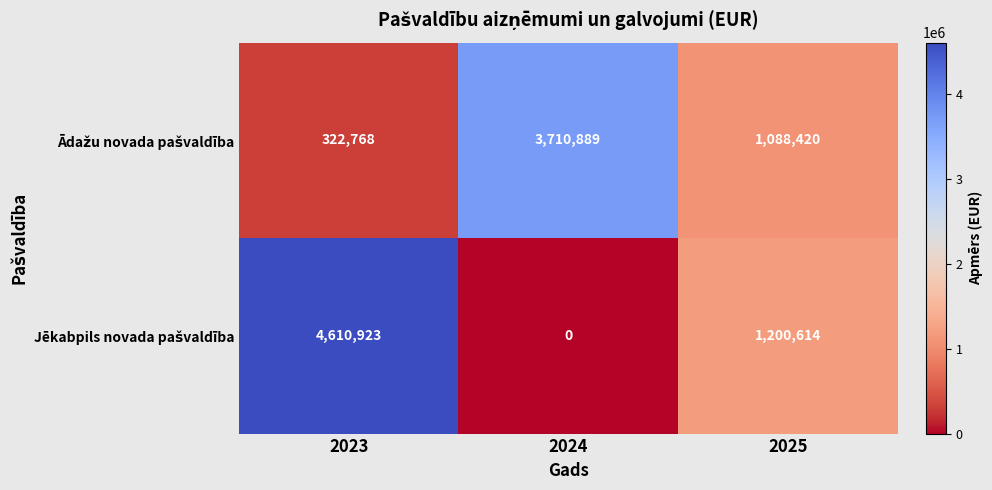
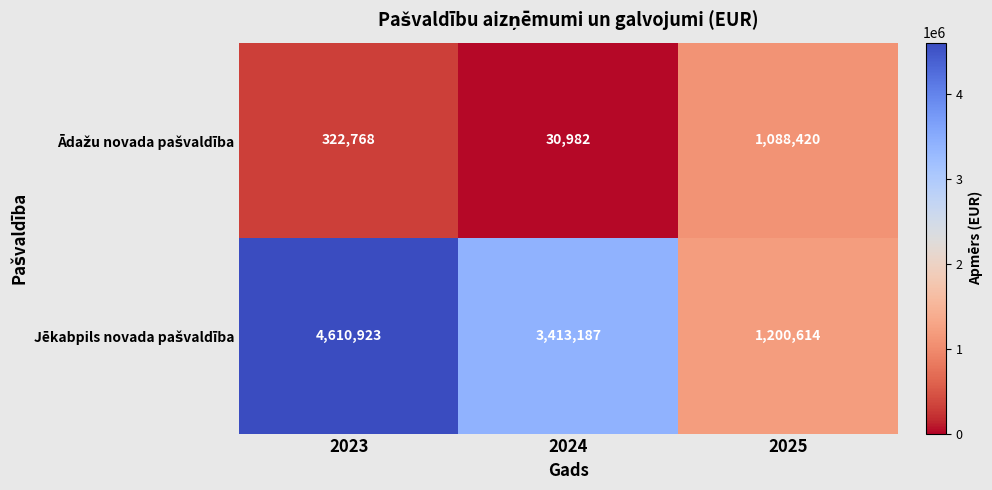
  {
    "Ādažu novada pašvaldība": {
      "2023": "322,768",
-     "2024": "3,710,889",
+     "2024": "30,982",
      "2025": "1,088,420"
    },
    "Jēkabpils novada pašvaldība": {
      "2023": "4,610,923",
-     "2024": "0",
+     "2024": "3,413,187",
      "2025": "1,200,614"
    }
  }
